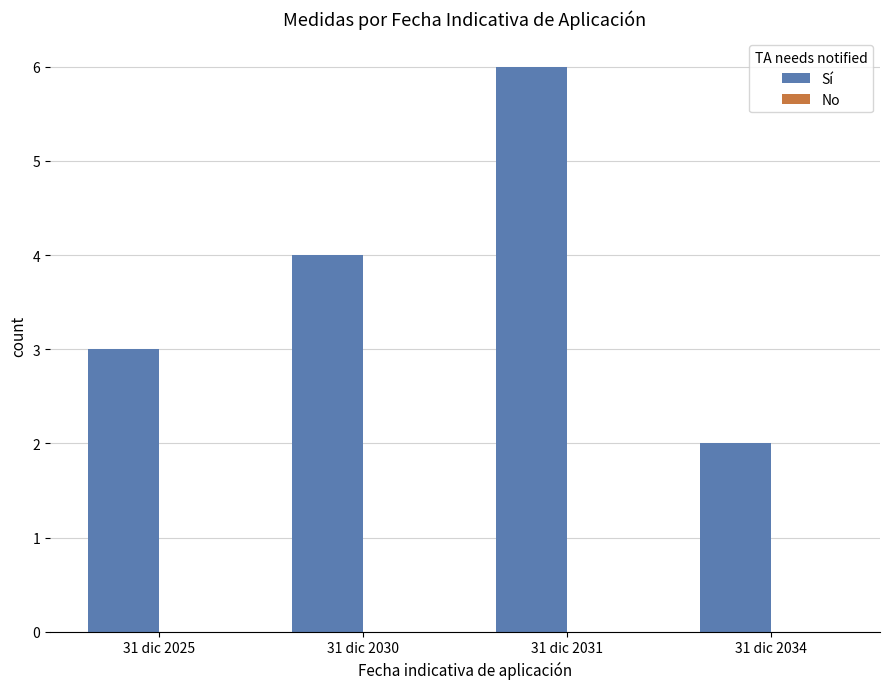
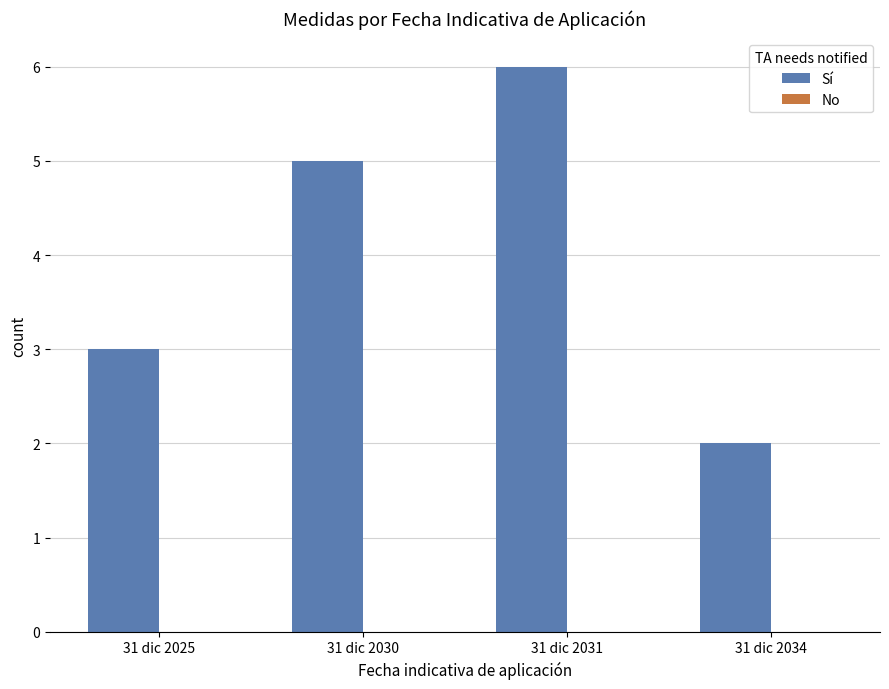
  {
    "Sí": {
      "31 dic 2025": 3,
-     "31 dic 2030": 4,
+     "31 dic 2030": 5,
      "31 dic 2031": 6,
      "31 dic 2034": 2
    },
    "No": {
      "31 dic 2025": 0,
      "31 dic 2030": 0,
      "31 dic 2031": 0,
      "31 dic 2034": 0
    }
  }
